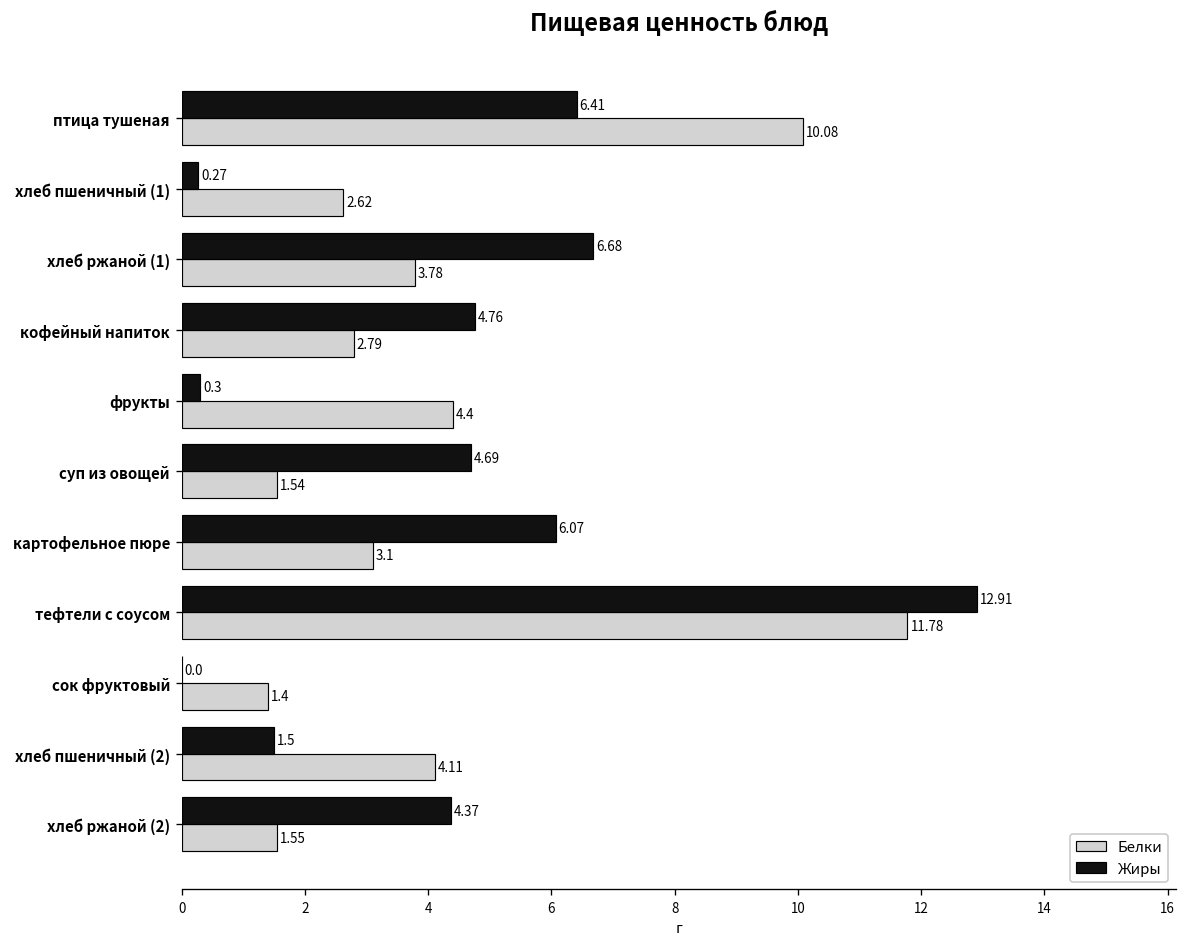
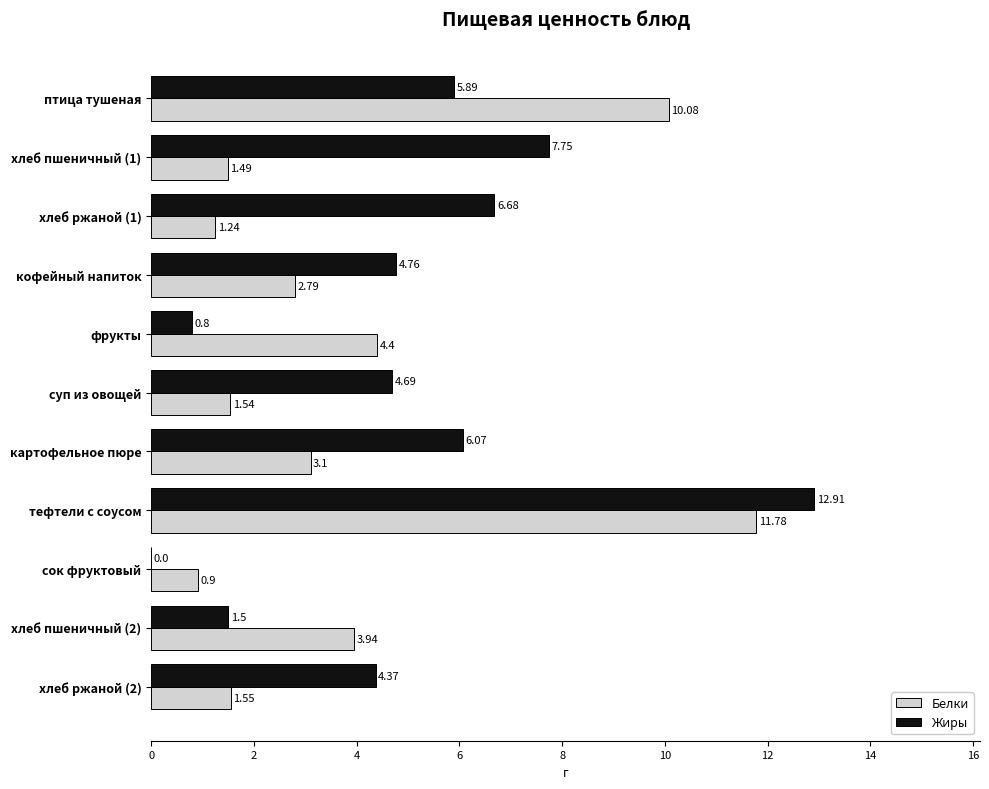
  {
    "Белки": {
      "птица тушеная": 10.08,
-     "хлеб пшеничный (1)": 2.62,
-     "хлеб ржаной (1)": 3.78,
+     "хлеб пшеничный (1)": 1.49,
+     "хлеб ржаной (1)": 1.24,
      "кофейный напиток": 2.79,
      "фрукты": 4.4,
      "суп из овощей": 1.54,
      "картофельное пюре": 3.1,
      "тефтели с соусом": 11.78,
-     "сок фруктовый": 1.4,
-     "хлеб пшеничный (2)": 4.11,
+     "сок фруктовый": 0.9,
+     "хлеб пшеничный (2)": 3.94,
      "хлеб ржаной (2)": 1.55
    },
    "Жиры": {
-     "птица тушеная": 6.41,
-     "хлеб пшеничный (1)": 0.27,
+     "птица тушеная": 5.89,
+     "хлеб пшеничный (1)": 7.75,
      "хлеб ржаной (1)": 6.68,
      "кофейный напиток": 4.76,
-     "фрукты": 0.3,
+     "фрукты": 0.8,
      "суп из овощей": 4.69,
      "картофельное пюре": 6.07,
      "тефтели с соусом": 12.91,
      "сок фруктовый": 0.0,
      "хлеб пшеничный (2)": 1.5,
      "хлеб ржаной (2)": 4.37
    }
  }
